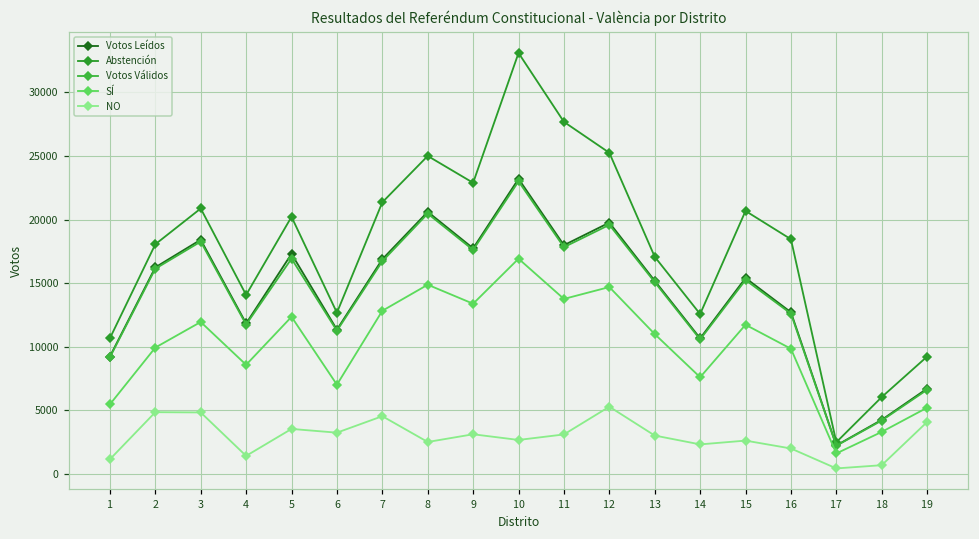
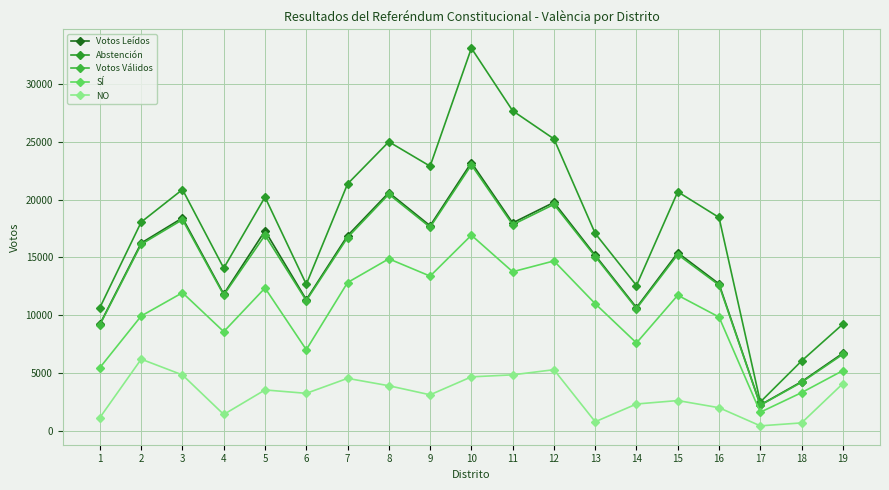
  {
    "NO": {
      "1": 1200,
-     "2": 4900,
+     "2": 6200,
      "3": 4800,
      "4": 1400,
      "5": 3500,
      "6": 3200,
      "7": 4500,
-     "8": 2500,
+     "8": 3900,
      "9": 3100,
-     "10": 2700,
-     "11": 3100,
+     "10": 4700,
+     "11": 4800,
      "12": 5300,
-     "13": 3000,
+     "13": 800,
      "14": 2300,
      "15": 2600,
      "16": 2000,
      "17": 400,
      "18": 700,
      "19": 4100
    }
  }
